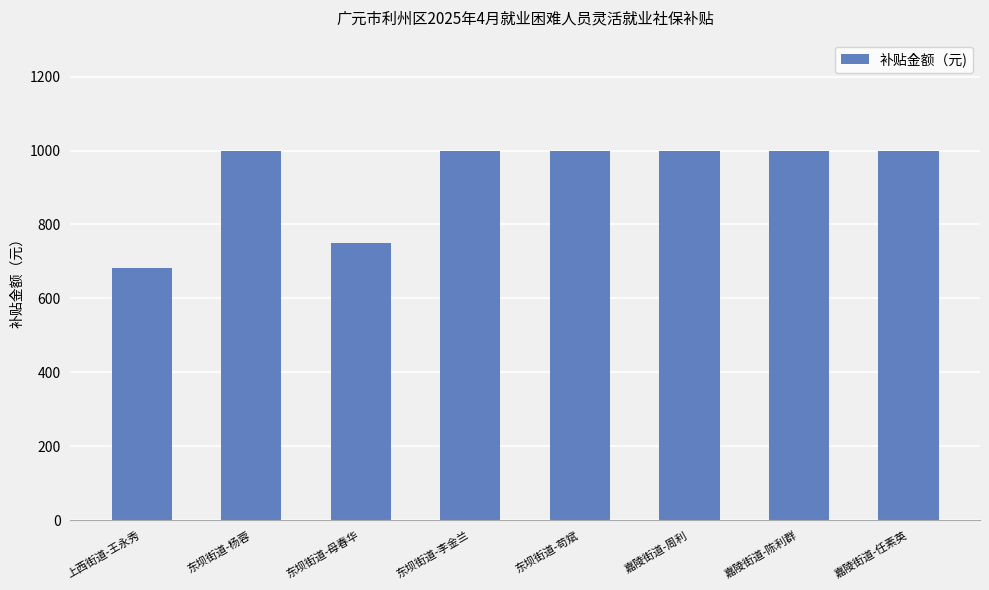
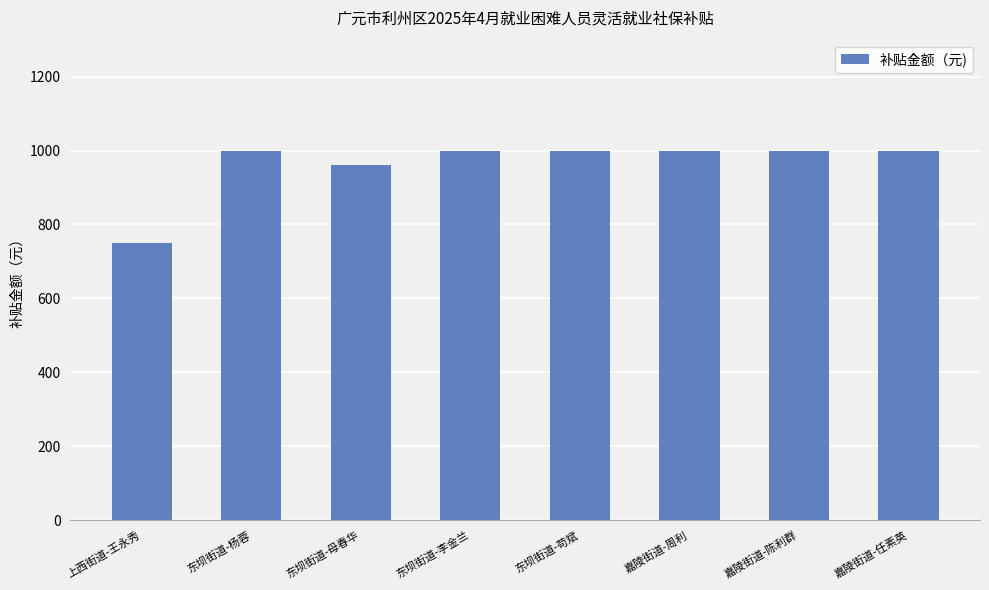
  {
-   "上西街道-王永秀": 680,
+   "上西街道-王永秀": 750,
    "东坝街道-杨蓉": 1000,
-   "东坝街道-母春华": 750,
+   "东坝街道-母春华": 960,
    "东坝街道-李金兰": 1000,
    "东坝街道-苟斌": 1000,
    "嘉陵街道-周利": 1000,
    "嘉陵街道-陈利群": 1000,
    "嘉陵街道-任素英": 1000
  }
